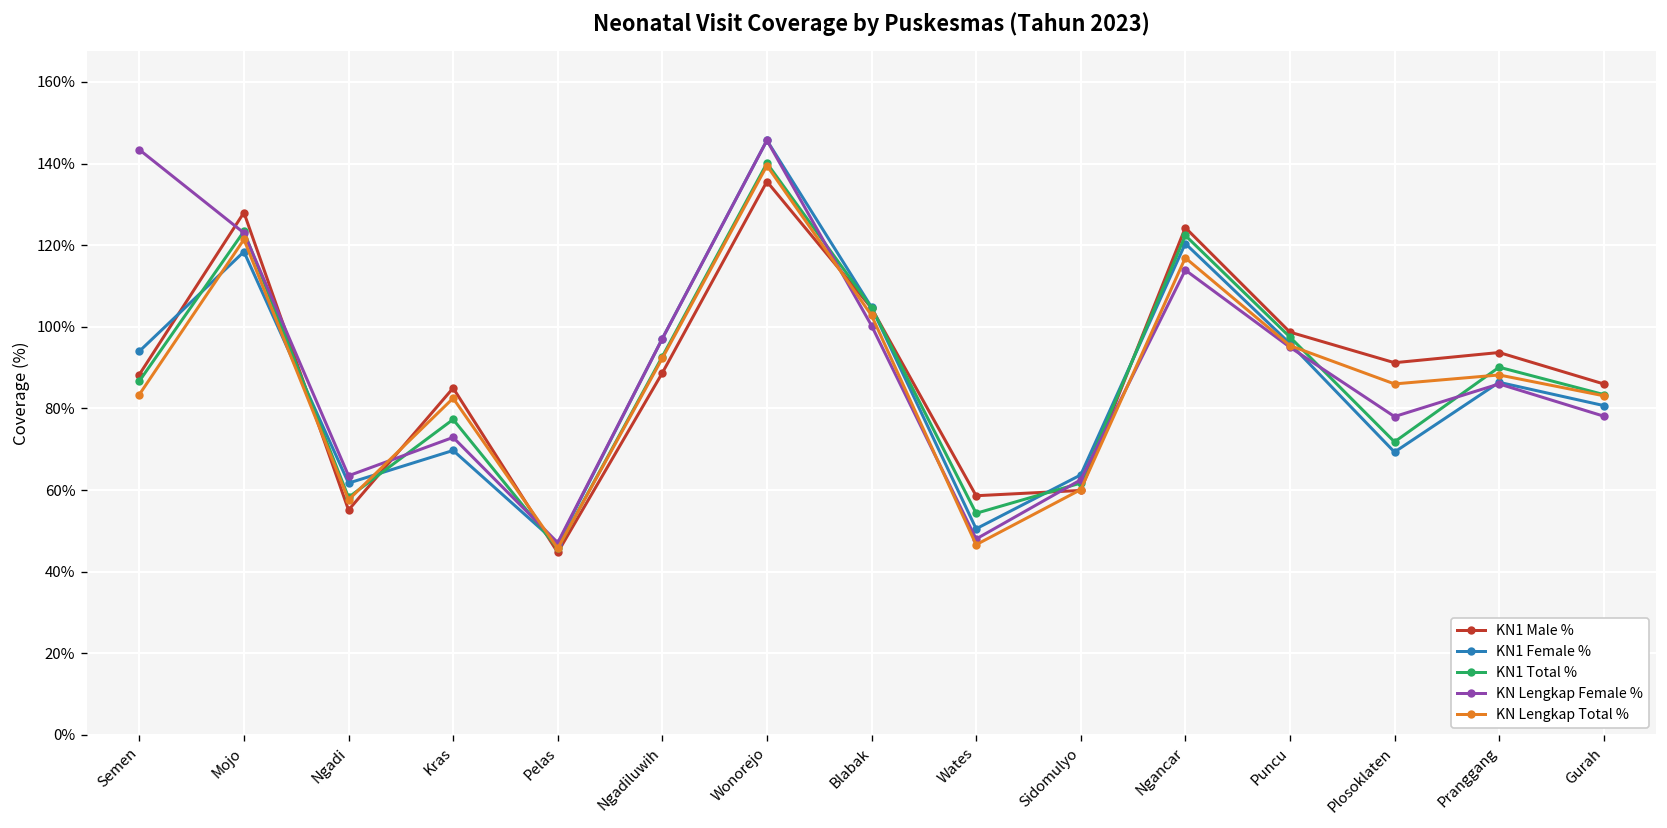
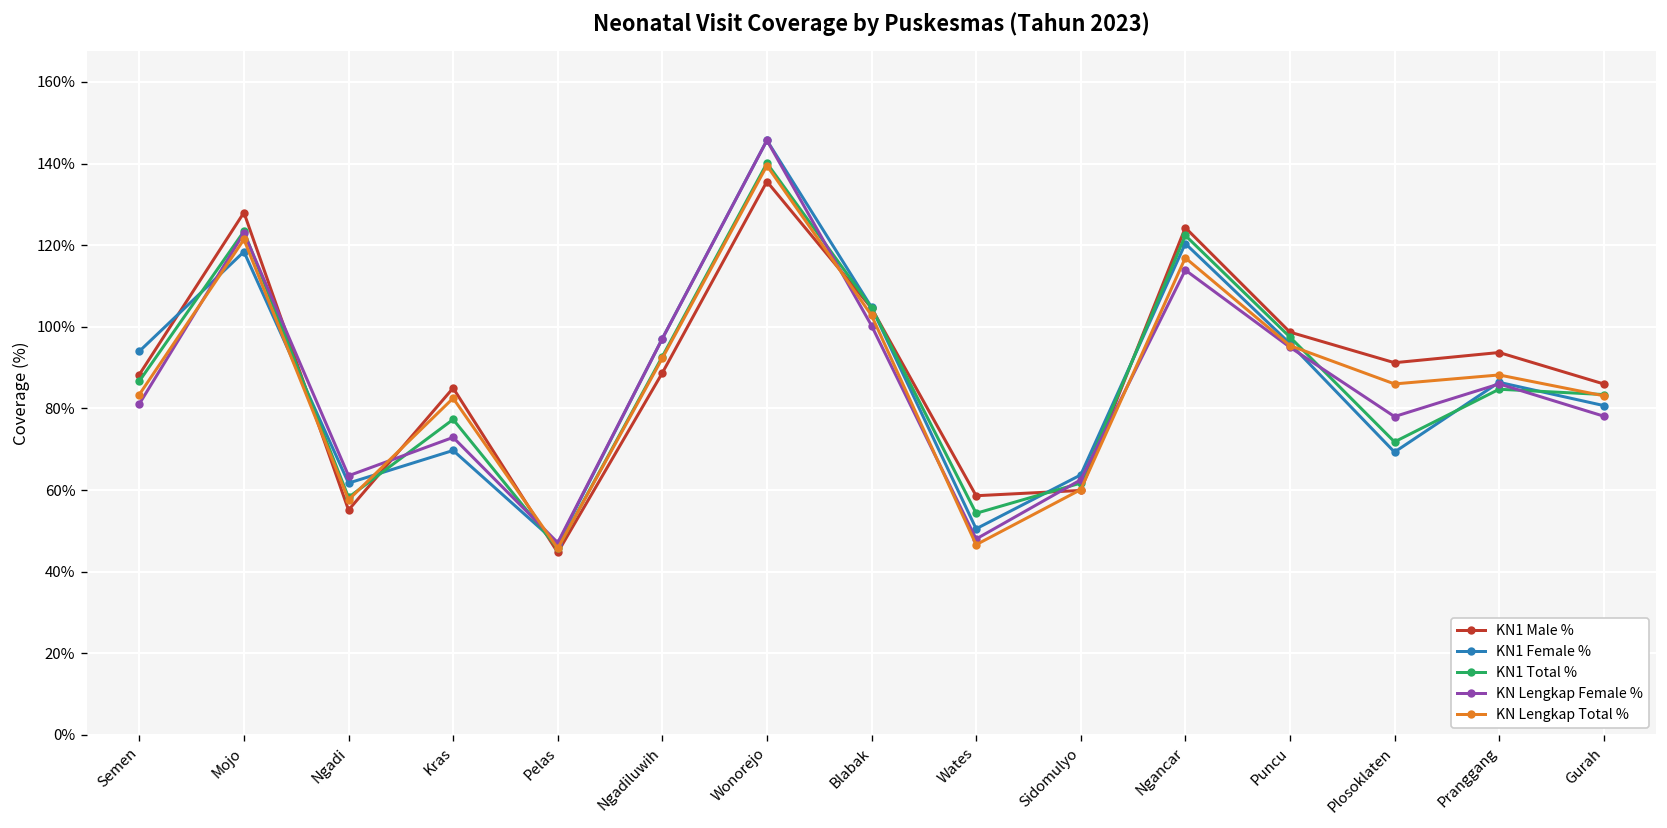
  {
    "KN1 Male %": {
      "Semen": "88%",
      "Mojo": "128%",
      "Ngadi": "55%",
      "Kras": "85%",
      "Pelas": "45%",
      "Ngadiluwih": "89%",
      "Wonorejo": "136%",
      "Wates": "59%",
      "Ngancar": "124%",
      "Puncu": "99%",
      "Plosoklaten": "91%",
      "Pranggang": "94%",
      "Gurah": "86%"
    },
    "KN1 Female %": {
      "Semen": "94%",
      "Mojo": "118%",
      "Ngadi": "62%",
      "Kras": "70%",
      "Wates": "51%",
      "Sidomulyo": "64%",
      "Ngancar": "120%",
      "Plosoklaten": "69%",
      "Gurah": "81%"
    },
    "KN1 Total %": {
      "Semen": "87%",
      "Kras": "77%",
      "Wates": "54%",
      "Sidomulyo": "62%",
      "Ngancar": "122%",
      "Puncu": "98%",
      "Plosoklaten": "72%",
-     "Pranggang": "90%"
+     "Pranggang": "85%"
    },
    "KN Lengkap Female %": {
-     "Semen": "143%",
+     "Semen": "81%",
      "Ngadi": "64%",
      "Kras": "73%",
      "Blabak": "100%",
      "Wates": "48%",
      "Sidomulyo": "63%",
      "Ngancar": "114%",
      "Plosoklaten": "78%",
      "Gurah": "78%"
    },
    "KN Lengkap Total %": {
      "Semen": "83%",
      "Mojo": "121%",
      "Kras": "83%",
      "Blabak": "103%",
      "Wates": "47%",
      "Ngancar": "117%",
      "Plosoklaten": "86%",
      "Pranggang": "88%"
    }
  }
